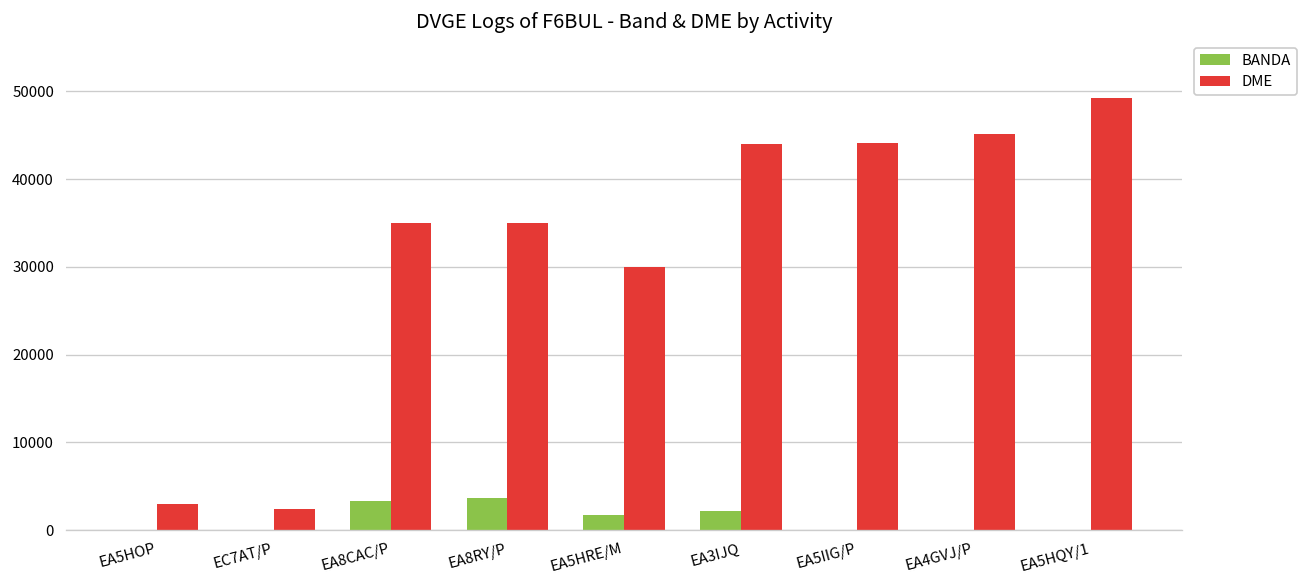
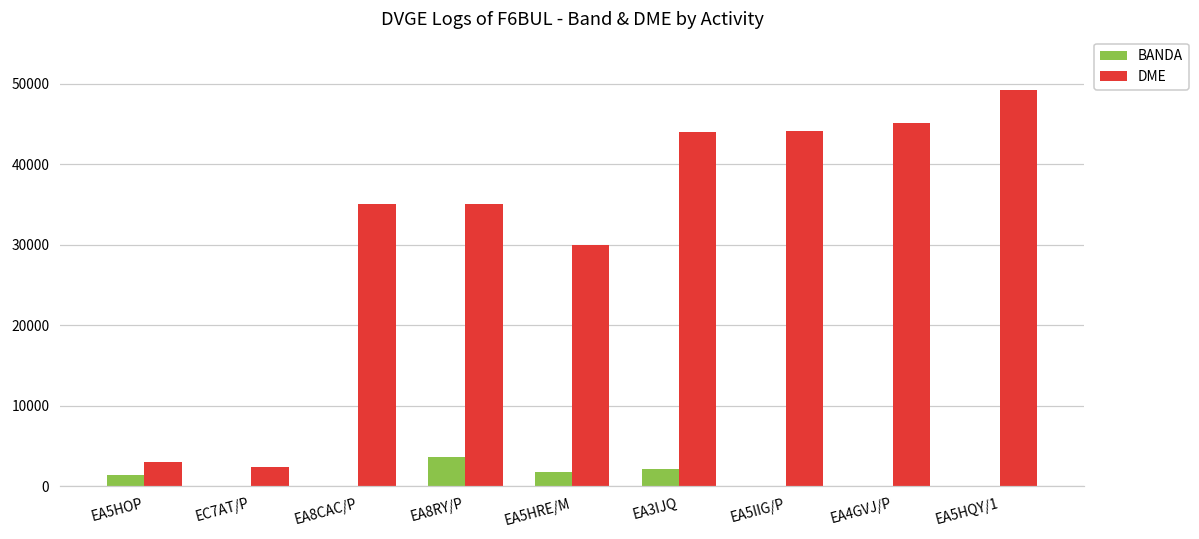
  {
    "BANDA": {
-     "EA5HOP": 0,
-     "EA8CAC/P": 3000,
+     "EA5HOP": 1000,
+     "EA8CAC/P": 0,
      "EA8RY/P": 4000,
      "EA5HRE/M": 2000,
      "EA3IJQ": 2000
    },
    "DME": {
      "EA5HOP": 3000,
      "EC7AT/P": 2000,
      "EA8CAC/P": 35000,
      "EA8RY/P": 35000,
      "EA5HRE/M": 30000,
      "EA3IJQ": 44000,
      "EA5IIG/P": 44000,
      "EA4GVJ/P": 45000,
      "EA5HQY/1": 49000
    }
  }
